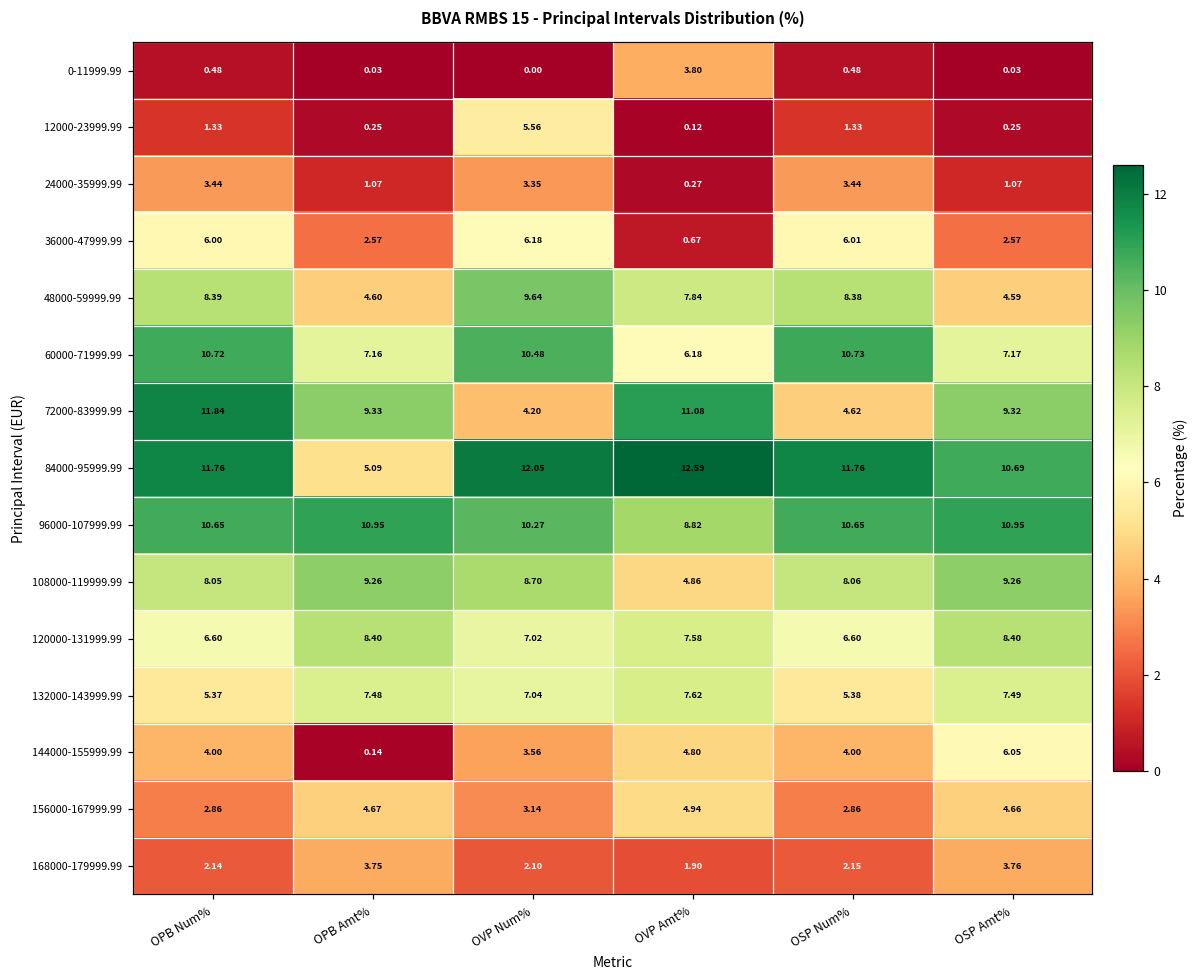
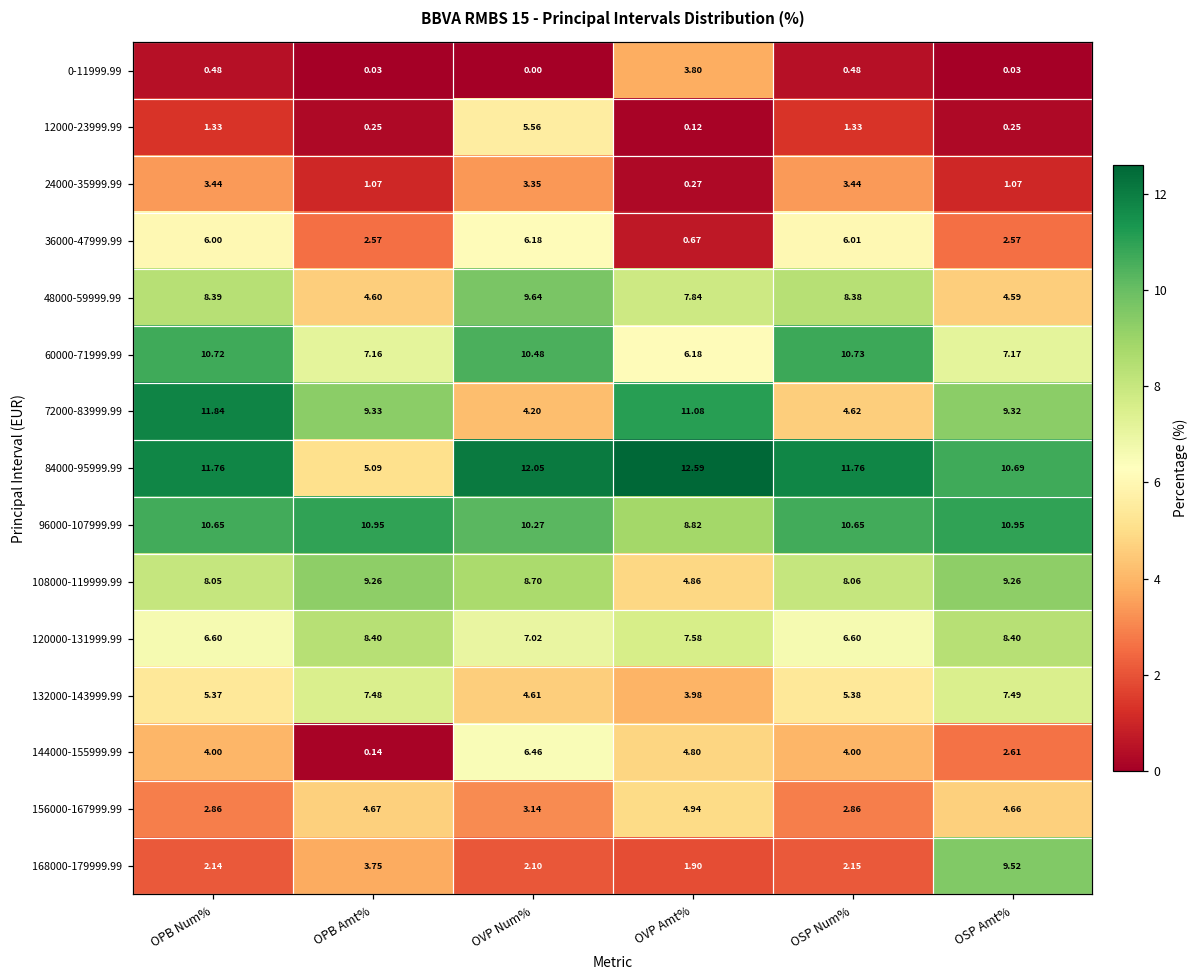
  {
    "0-11999.99": {
      "OPB Num%": 0.48,
      "OPB Amt%": 0.03,
      "OVP Num%": 0.00,
      "OVP Amt%": 3.80,
      "OSP Num%": 0.48,
      "OSP Amt%": 0.03
    },
    "12000-23999.99": {
      "OPB Num%": 1.33,
      "OPB Amt%": 0.25,
      "OVP Num%": 5.56,
      "OVP Amt%": 0.12,
      "OSP Num%": 1.33,
      "OSP Amt%": 0.25
    },
    "24000-35999.99": {
      "OPB Num%": 3.44,
      "OPB Amt%": 1.07,
      "OVP Num%": 3.35,
      "OVP Amt%": 0.27,
      "OSP Num%": 3.44,
      "OSP Amt%": 1.07
    },
    "36000-47999.99": {
      "OPB Num%": 6.00,
      "OPB Amt%": 2.57,
      "OVP Num%": 6.18,
      "OVP Amt%": 0.67,
      "OSP Num%": 6.01,
      "OSP Amt%": 2.57
    },
    "48000-59999.99": {
      "OPB Num%": 8.39,
      "OPB Amt%": 4.60,
      "OVP Num%": 9.64,
      "OVP Amt%": 7.84,
      "OSP Num%": 8.38,
      "OSP Amt%": 4.59
    },
    "60000-71999.99": {
      "OPB Num%": 10.72,
      "OPB Amt%": 7.16,
      "OVP Num%": 10.48,
      "OVP Amt%": 6.18,
      "OSP Num%": 10.73,
      "OSP Amt%": 7.17
    },
    "72000-83999.99": {
      "OPB Num%": 11.84,
      "OPB Amt%": 9.33,
      "OVP Num%": 4.20,
      "OVP Amt%": 11.08,
      "OSP Num%": 4.62,
      "OSP Amt%": 9.32
    },
    "84000-95999.99": {
      "OPB Num%": 11.76,
      "OPB Amt%": 5.09,
      "OVP Num%": 12.05,
      "OVP Amt%": 12.59,
      "OSP Num%": 11.76,
      "OSP Amt%": 10.69
    },
    "96000-107999.99": {
      "OPB Num%": 10.65,
      "OPB Amt%": 10.95,
      "OVP Num%": 10.27,
      "OVP Amt%": 8.82,
      "OSP Num%": 10.65,
      "OSP Amt%": 10.95
    },
    "108000-119999.99": {
      "OPB Num%": 8.05,
      "OPB Amt%": 9.26,
      "OVP Num%": 8.70,
      "OVP Amt%": 4.86,
      "OSP Num%": 8.06,
      "OSP Amt%": 9.26
    },
    "120000-131999.99": {
      "OPB Num%": 6.60,
      "OPB Amt%": 8.40,
      "OVP Num%": 7.02,
      "OVP Amt%": 7.58,
      "OSP Num%": 6.60,
      "OSP Amt%": 8.40
    },
    "132000-143999.99": {
      "OPB Num%": 5.37,
      "OPB Amt%": 7.48,
-     "OVP Num%": 7.04,
-     "OVP Amt%": 7.62,
+     "OVP Num%": 4.61,
+     "OVP Amt%": 3.98,
      "OSP Num%": 5.38,
      "OSP Amt%": 7.49
    },
    "144000-155999.99": {
      "OPB Num%": 4.00,
      "OPB Amt%": 0.14,
-     "OVP Num%": 3.56,
+     "OVP Num%": 6.46,
      "OVP Amt%": 4.80,
      "OSP Num%": 4.00,
-     "OSP Amt%": 6.05
+     "OSP Amt%": 2.61
    },
    "156000-167999.99": {
      "OPB Num%": 2.86,
      "OPB Amt%": 4.67,
      "OVP Num%": 3.14,
      "OVP Amt%": 4.94,
      "OSP Num%": 2.86,
      "OSP Amt%": 4.66
    },
    "168000-179999.99": {
      "OPB Num%": 2.14,
      "OPB Amt%": 3.75,
      "OVP Num%": 2.10,
      "OVP Amt%": 1.90,
      "OSP Num%": 2.15,
-     "OSP Amt%": 3.76
+     "OSP Amt%": 9.52
    }
  }
